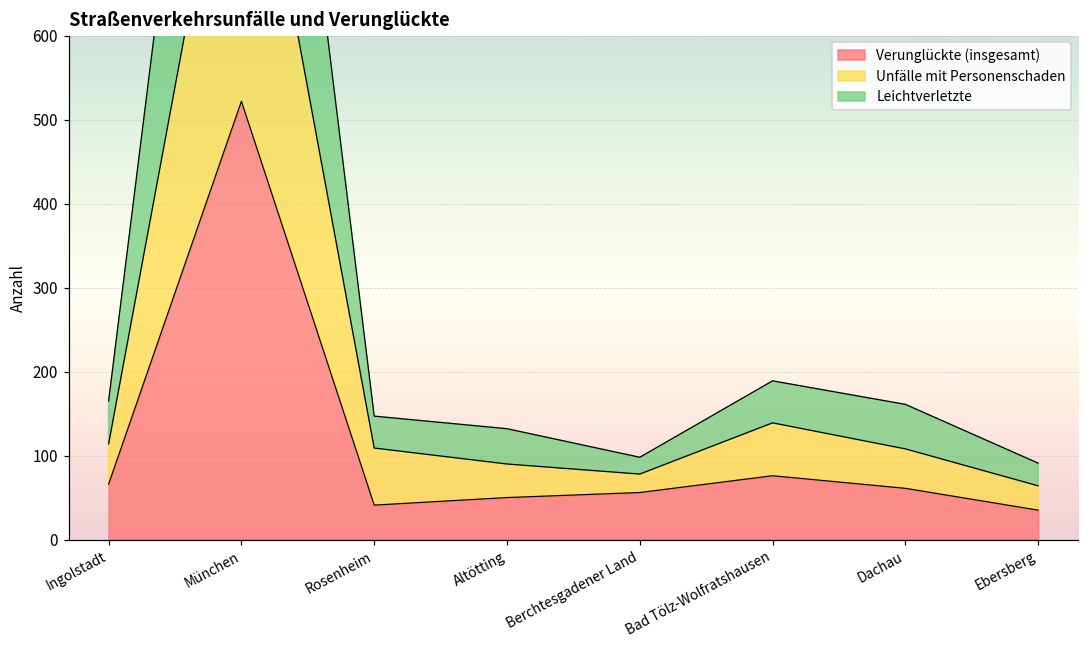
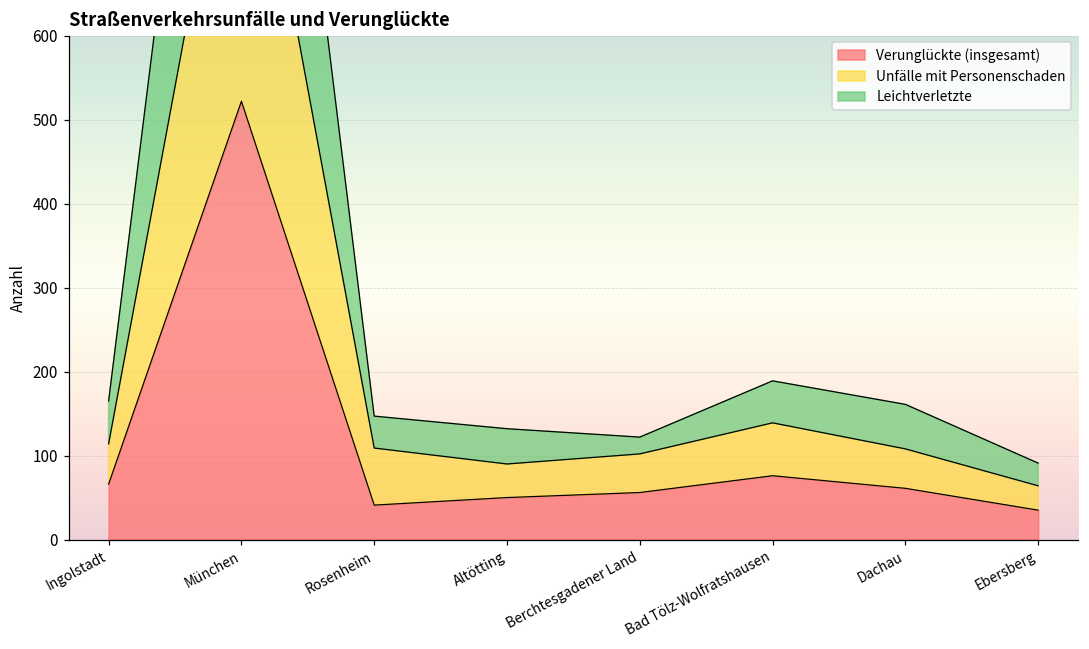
  {
    "Verunglückte (insgesamt)": {
      "Ingolstadt": 70,
      "München": 520,
      "Rosenheim": 40,
      "Altötting": 50,
      "Berchtesgadener Land": 60,
      "Bad Tölz-Wolfratshausen": 80,
      "Dachau": 60,
      "Ebersberg": 40
    },
    "Unfälle mit Personenschaden": {
      "Ingolstadt": 50,
      "Rosenheim": 70,
      "Altötting": 40,
-     "Berchtesgadener Land": 20,
+     "Berchtesgadener Land": 50,
      "Bad Tölz-Wolfratshausen": 60,
      "Dachau": 50,
      "Ebersberg": 30
    },
    "Leichtverletzte": {
      "Ingolstadt": 50,
      "Rosenheim": 40,
      "Altötting": 40,
      "Berchtesgadener Land": 20,
      "Bad Tölz-Wolfratshausen": 50,
      "Dachau": 50,
      "Ebersberg": 30
    }
  }
